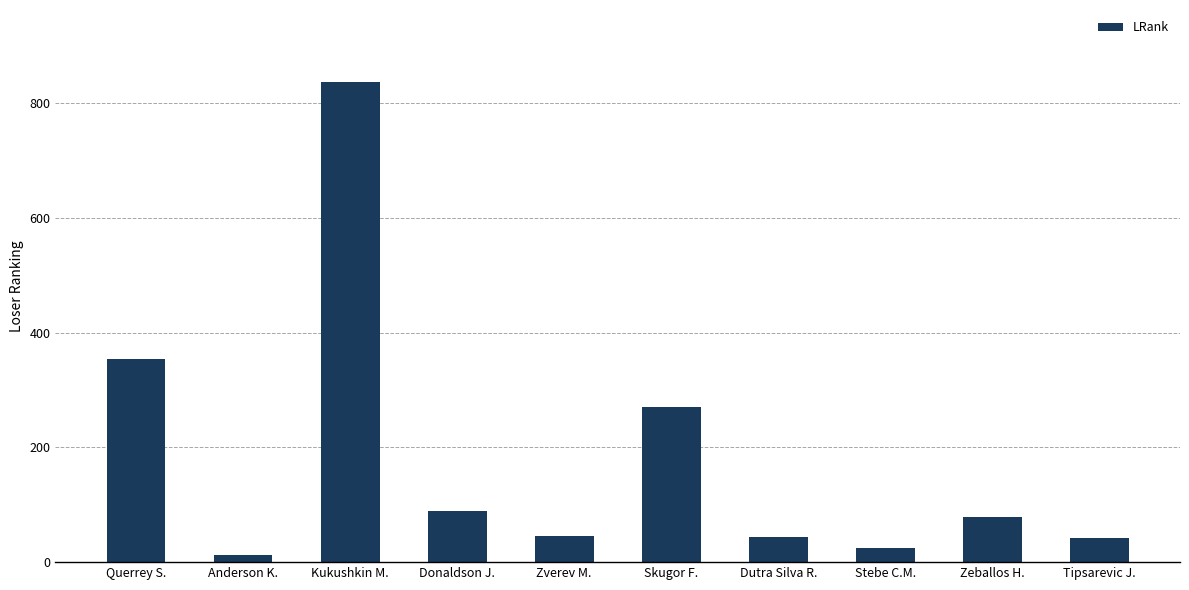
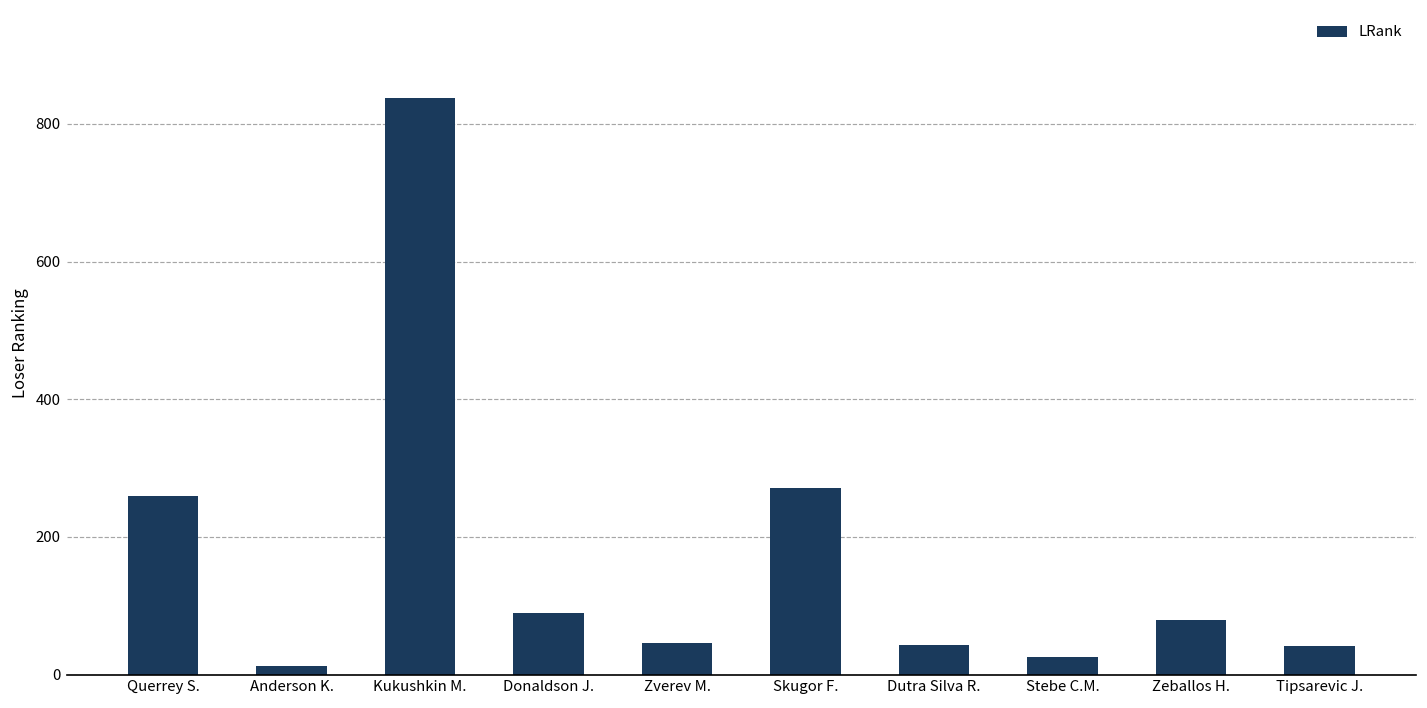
  {
-   "Querrey S.": 350,
+   "Querrey S.": 260,
    "Anderson K.": 10,
    "Kukushkin M.": 840,
    "Donaldson J.": 90,
    "Zverev M.": 50,
    "Skugor F.": 270,
    "Dutra Silva R.": 40,
    "Stebe C.M.": 30,
    "Zeballos H.": 80,
    "Tipsarevic J.": 40
  }
